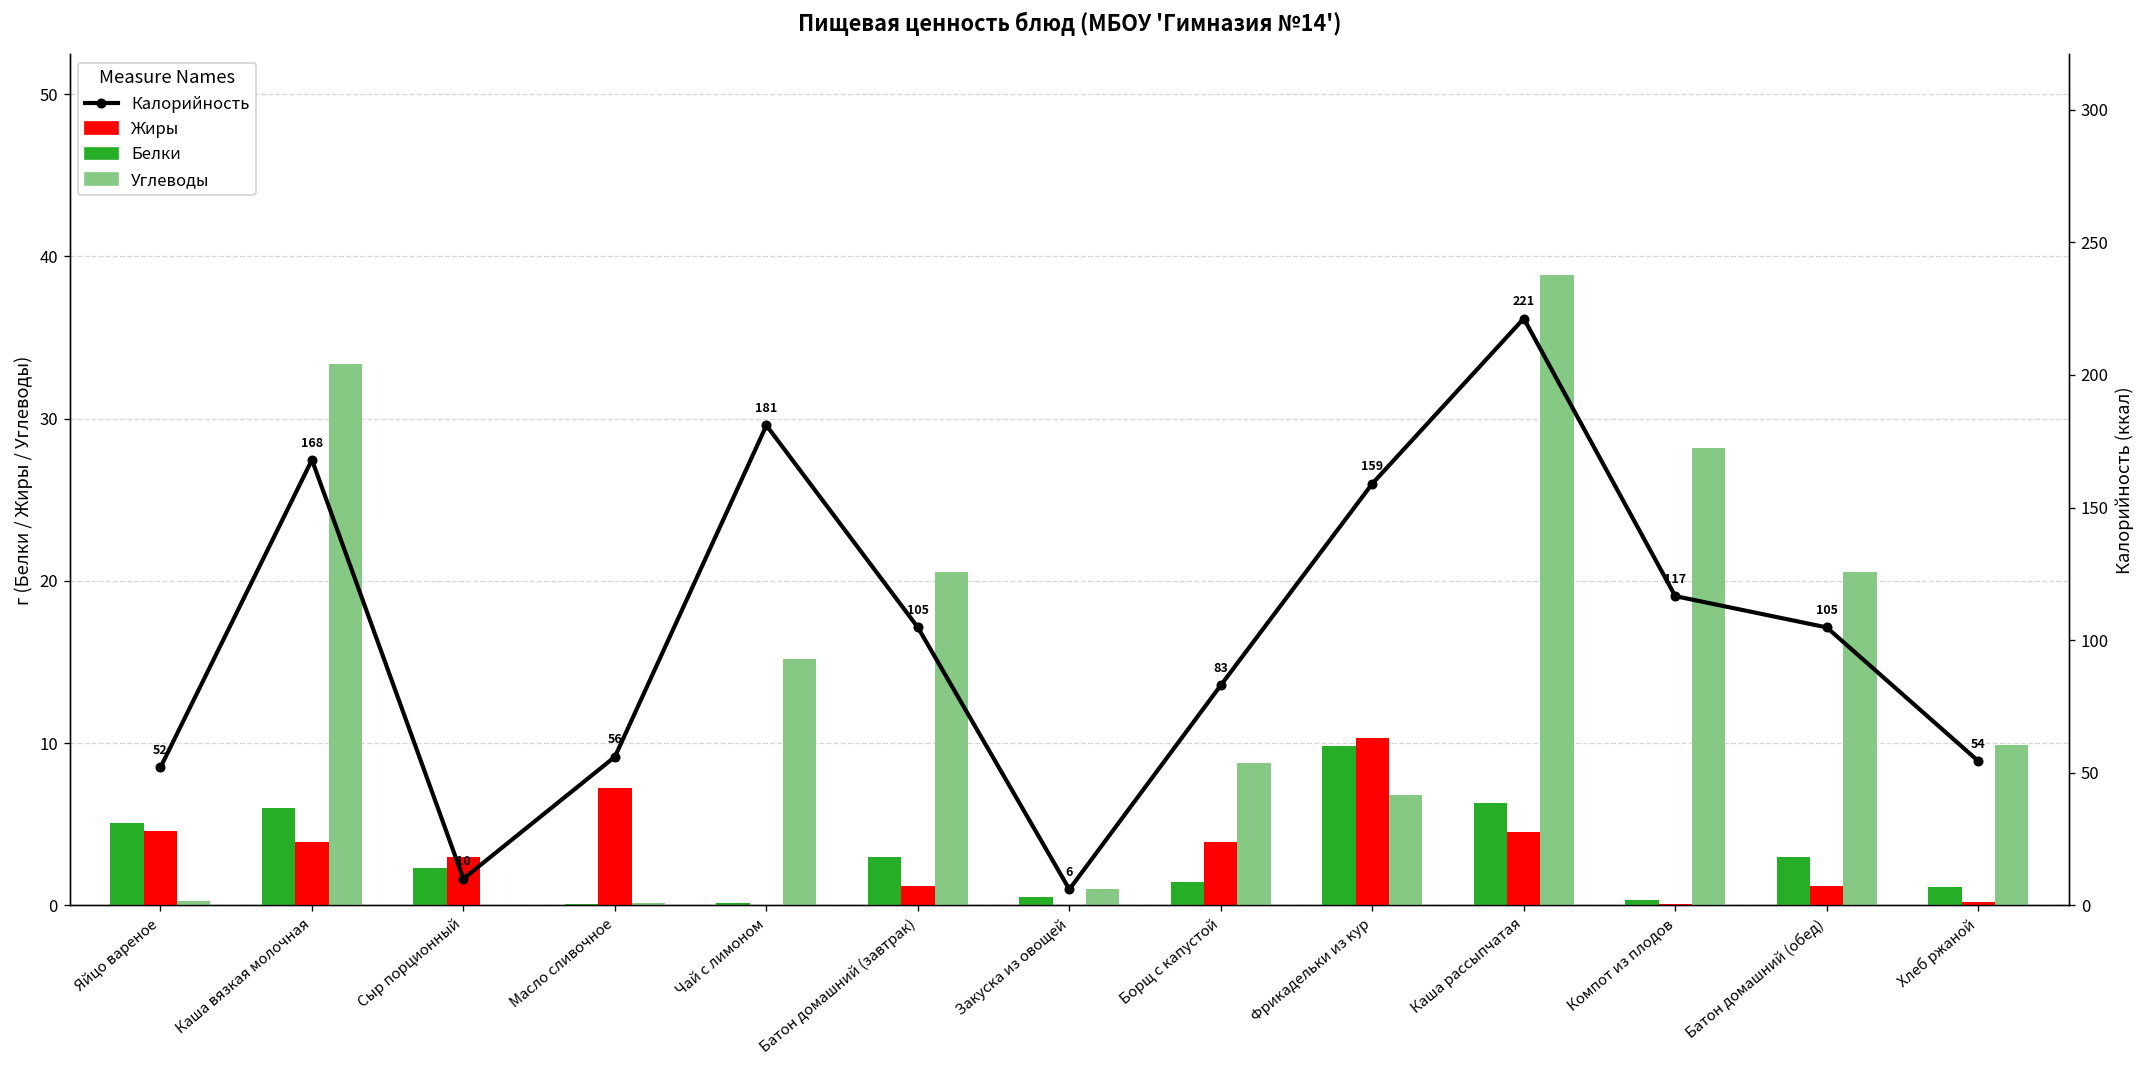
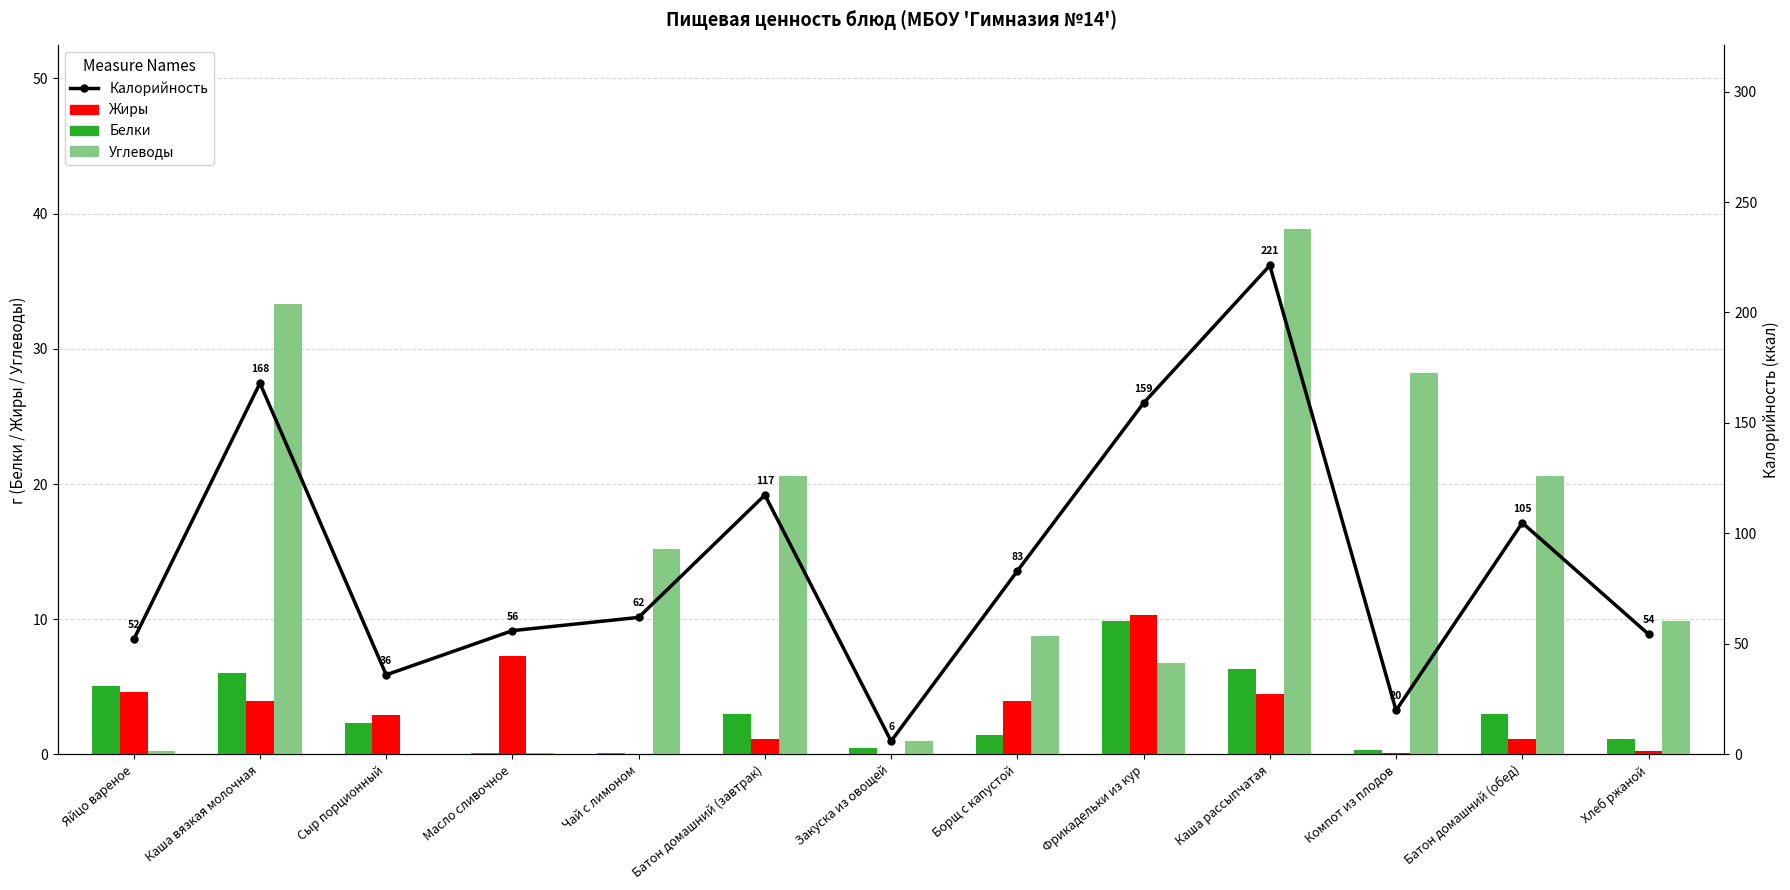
  {
    "Калорийность": {
      "Яйцо вареное": 52,
      "Каша вязкая молочная": 168,
-     "Сыр порционный": 10,
+     "Сыр порционный": 36,
      "Масло сливочное": 56,
-     "Чай с лимоном": 181,
-     "Батон домашний (завтрак)": 105,
+     "Чай с лимоном": 62,
+     "Батон домашний (завтрак)": 117,
      "Закуска из овощей": 6,
      "Борщ с капустой": 83,
      "Фрикадельки из кур": 159,
      "Каша рассыпчатая": 221,
-     "Компот из плодов": 117,
+     "Компот из плодов": 20,
      "Батон домашний (обед)": 105,
      "Хлеб ржаной": 54
    }
  }
